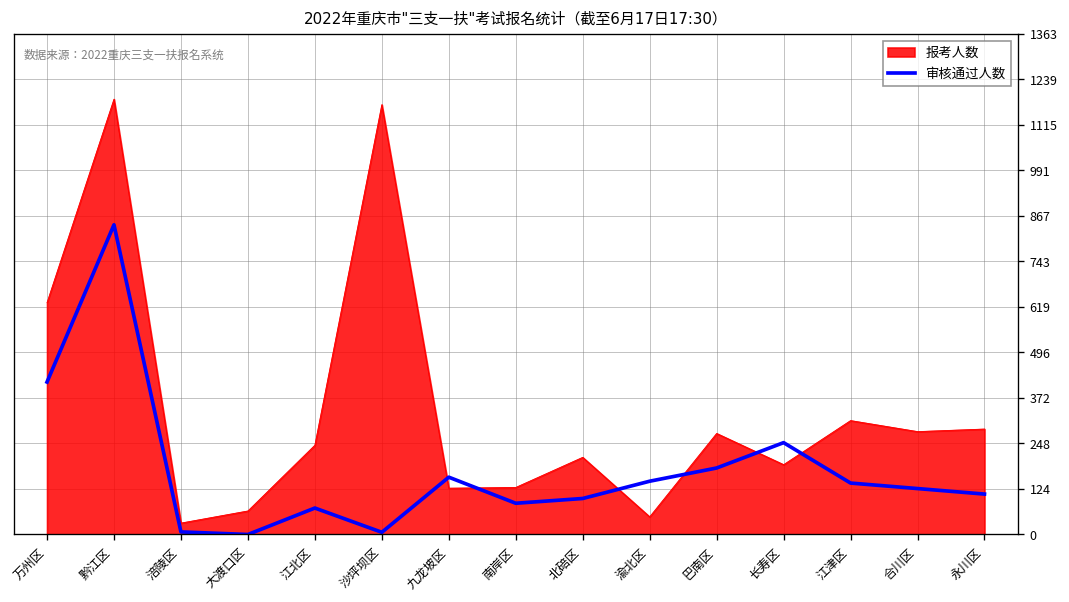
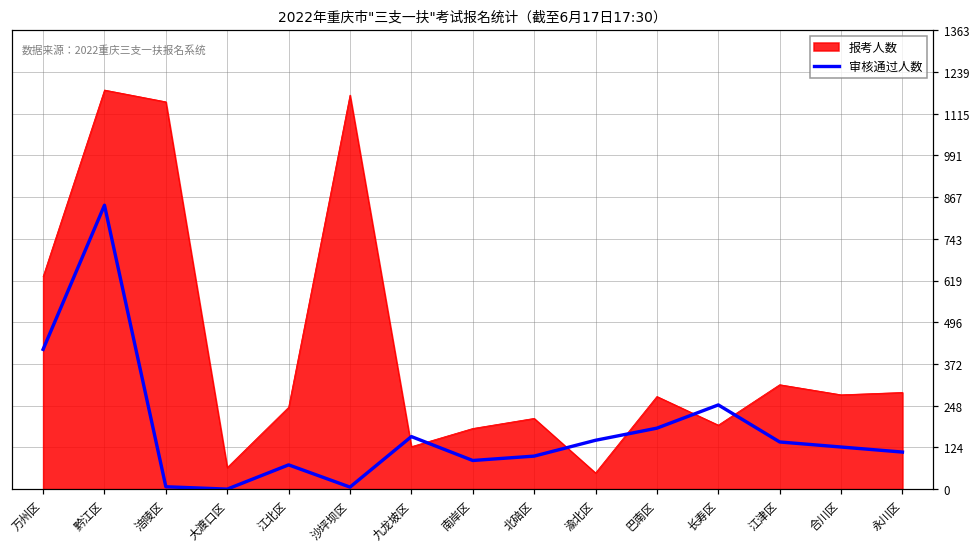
  {
    "报考人数": {
      "万州区": 630,
      "黔江区": 1190,
-     "涪陵区": 30,
+     "涪陵区": 1150,
      "大渡口区": 60,
      "江北区": 240,
      "沙坪坝区": 1170,
      "九龙坡区": 130,
-     "南岸区": 130,
+     "南岸区": 180,
      "北碚区": 210,
      "渝北区": 50,
      "巴南区": 280,
      "长寿区": 190,
      "江津区": 310,
      "合川区": 280,
      "永川区": 290
    },
    "审核通过人数": {
      "万州区": 420,
      "黔江区": 840,
      "涪陵区": 10,
      "大渡口区": 0,
      "江北区": 70,
      "沙坪坝区": 10,
      "九龙坡区": 160,
      "南岸区": 90,
      "北碚区": 100,
      "渝北区": 150,
      "巴南区": 180,
      "长寿区": 250,
      "江津区": 140,
      "合川区": 130,
      "永川区": 110
    }
  }
